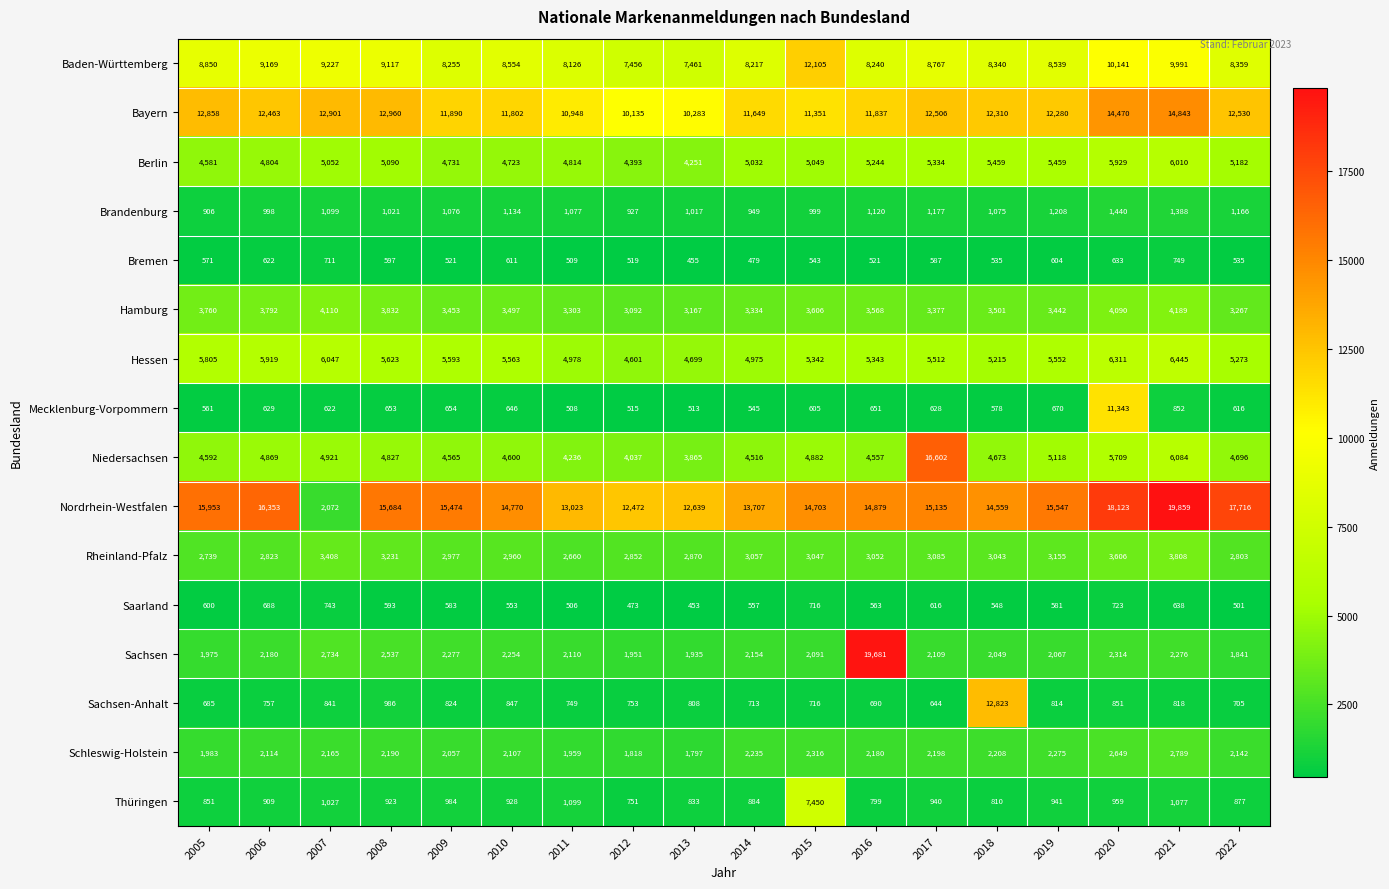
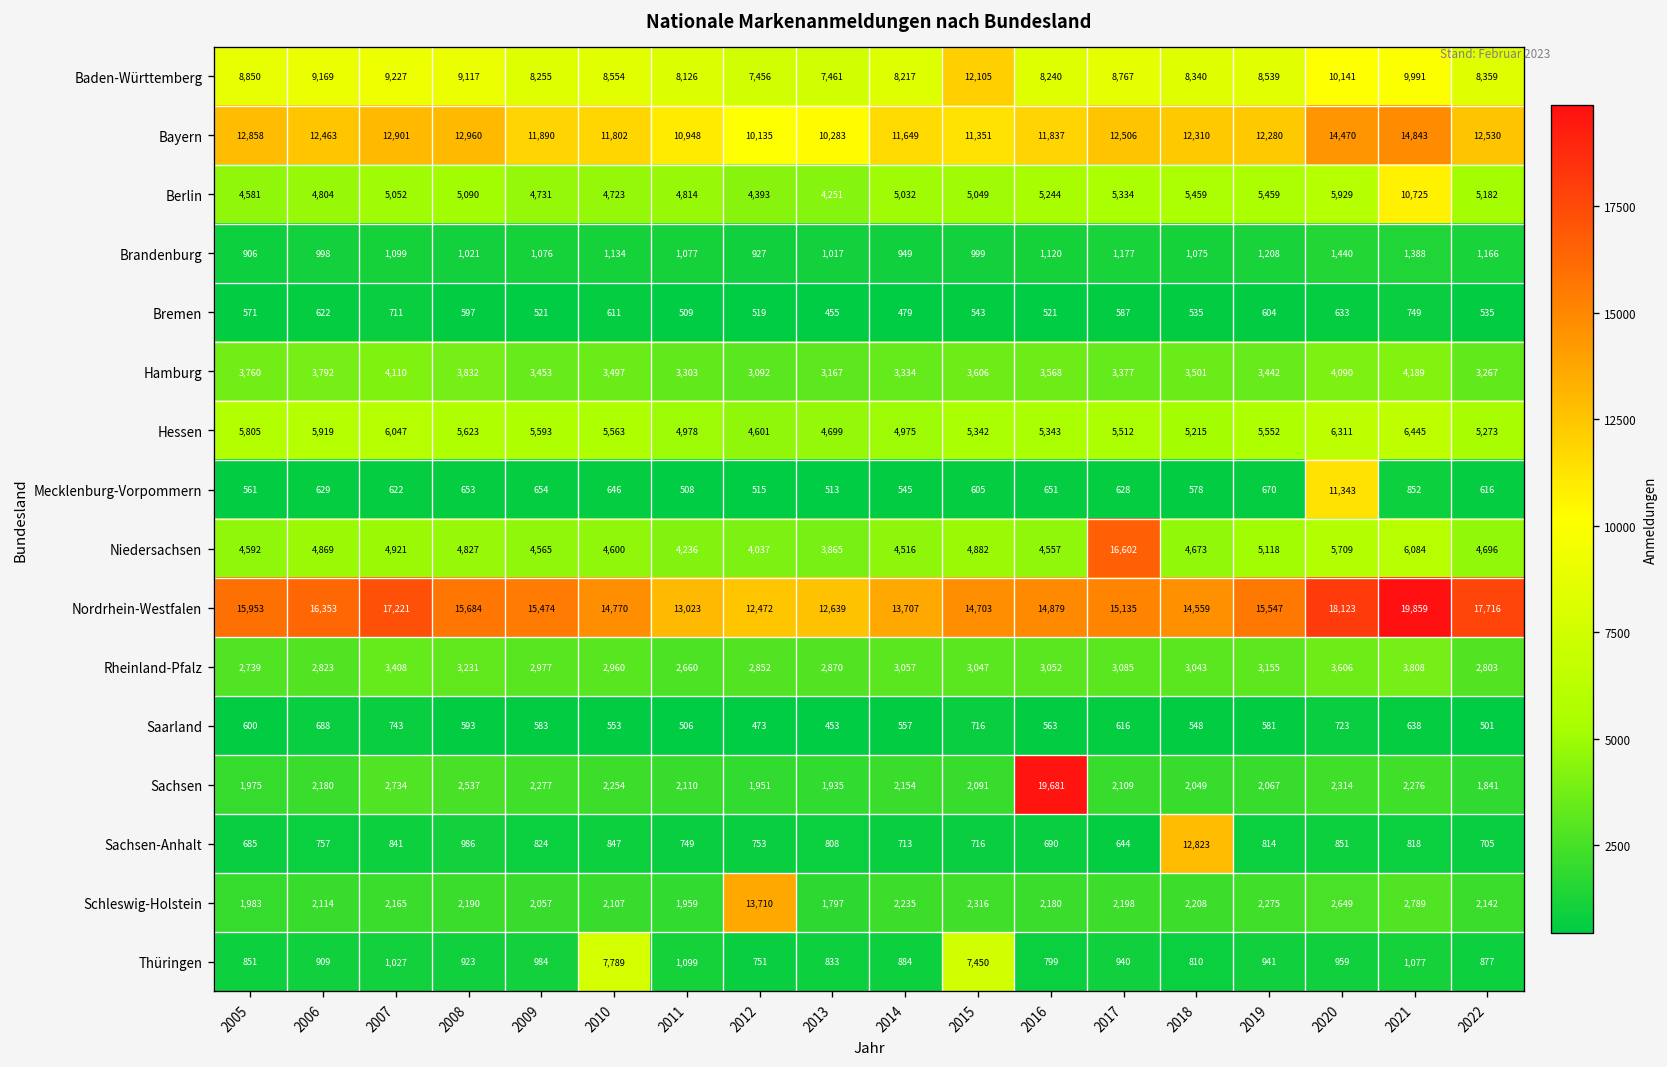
  {
    "Berlin": {
      "2005": "4,581",
      "2006": "4,804",
      "2007": "5,052",
      "2008": "5,090",
      "2009": "4,731",
      "2010": "4,723",
      "2011": "4,814",
      "2012": "4,393",
      "2013": "4,251",
      "2014": "5,032",
      "2015": "5,049",
      "2016": "5,244",
      "2017": "5,334",
      "2018": "5,459",
      "2019": "5,459",
      "2020": "5,929",
-     "2021": "6,010",
+     "2021": "10,725",
      "2022": "5,182"
    },
    "Nordrhein-Westfalen": {
      "2005": "15,953",
      "2006": "16,353",
-     "2007": "2,072",
+     "2007": "17,221",
      "2008": "15,684",
      "2009": "15,474",
      "2010": "14,770",
      "2011": "13,023",
      "2012": "12,472",
      "2013": "12,639",
      "2014": "13,707",
      "2015": "14,703",
      "2016": "14,879",
      "2017": "15,135",
      "2018": "14,559",
      "2019": "15,547",
      "2020": "18,123",
      "2021": "19,859",
      "2022": "17,716"
    },
    "Schleswig-Holstein": {
      "2005": "1,983",
      "2006": "2,114",
      "2007": "2,165",
      "2008": "2,190",
      "2009": "2,057",
      "2010": "2,107",
      "2011": "1,959",
-     "2012": "1,818",
+     "2012": "13,710",
      "2013": "1,797",
      "2014": "2,235",
      "2015": "2,316",
      "2016": "2,180",
      "2017": "2,198",
      "2018": "2,208",
      "2019": "2,275",
      "2020": "2,649",
      "2021": "2,789",
      "2022": "2,142"
    },
    "Thüringen": {
      "2005": "851",
      "2006": "909",
      "2007": "1,027",
      "2008": "923",
      "2009": "984",
-     "2010": "928",
+     "2010": "7,789",
      "2011": "1,099",
      "2012": "751",
      "2013": "833",
      "2014": "884",
      "2015": "7,450",
      "2016": "799",
      "2017": "940",
      "2018": "810",
      "2019": "941",
      "2020": "959",
      "2021": "1,077",
      "2022": "877"
    }
  }
